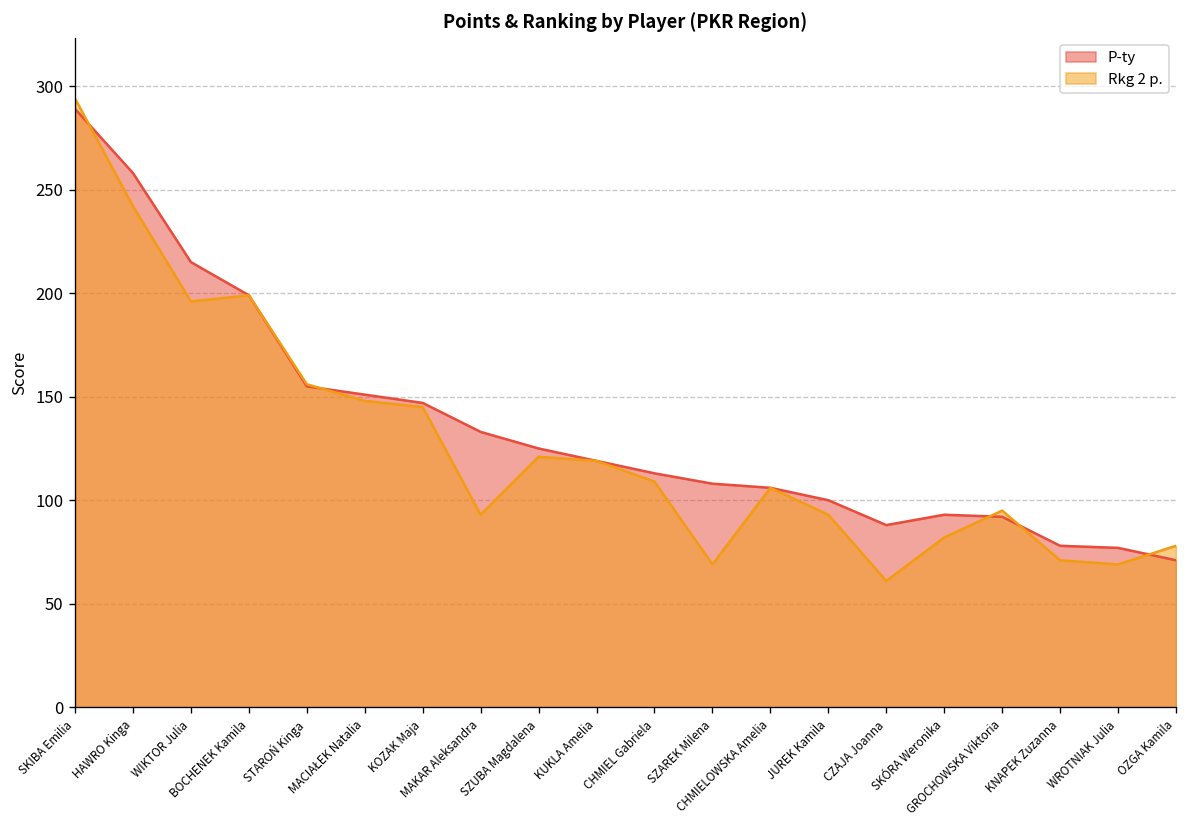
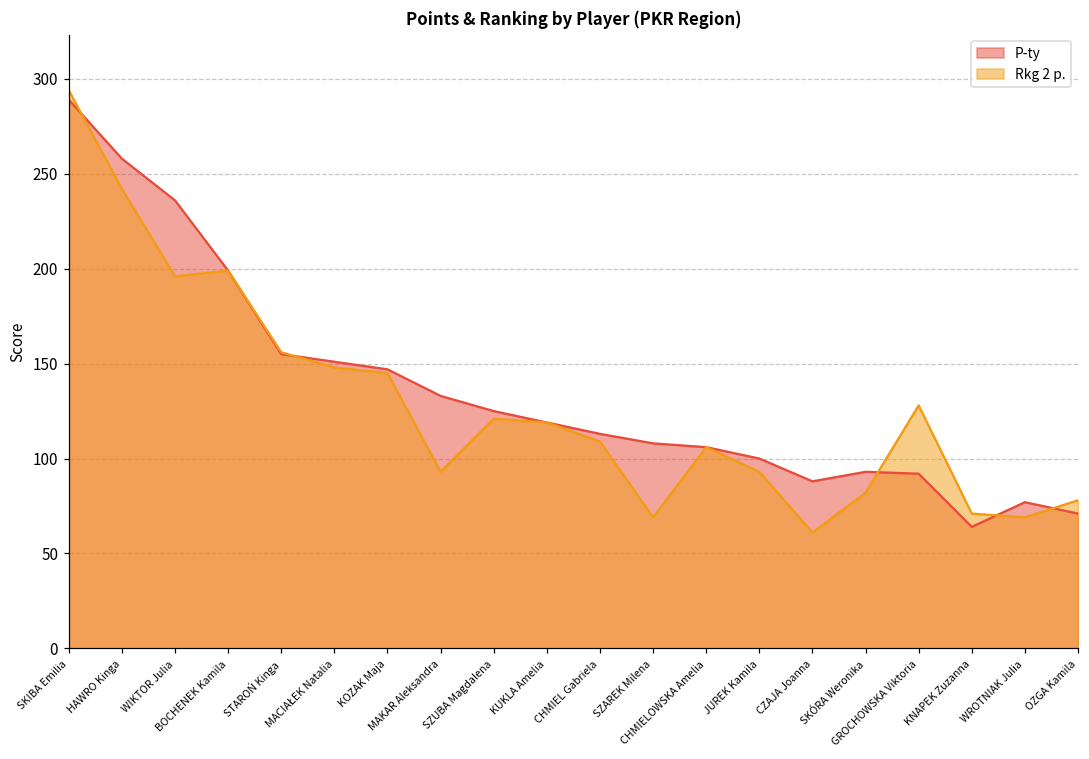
  {
    "P-ty": {
      "SKIBA Emilia": 289,
      "HAWRO Kinga": 258,
-     "WIKTOR Julia": 215,
+     "WIKTOR Julia": 236,
      "MACIAŁEK Natalia": 151,
      "KOZAK Maja": 147,
      "MAKAR Aleksandra": 133,
      "SZUBA Magdalena": 125,
      "CHMIEL Gabriela": 113,
      "SZAREK Milena": 108,
      "JUREK Kamila": 100,
      "CZAJA Joanna": 88,
      "SKÓRA Weronika": 93,
      "GROCHOWSKA Viktoria": 92,
-     "KNAPEK Zuzanna": 78,
+     "KNAPEK Zuzanna": 64,
      "WROTNIAK Julia": 77,
      "OZGA Kamila": 71
    },
    "Rkg 2 p.": {
      "SKIBA Emilia": 294,
      "HAWRO Kinga": 242,
      "WIKTOR Julia": 196,
      "MACIAŁEK Natalia": 148,
      "KOZAK Maja": 145,
      "MAKAR Aleksandra": 93,
      "SZUBA Magdalena": 121,
      "CHMIEL Gabriela": 109,
      "SZAREK Milena": 69,
      "JUREK Kamila": 93,
      "CZAJA Joanna": 61,
      "SKÓRA Weronika": 82,
-     "GROCHOWSKA Viktoria": 95,
+     "GROCHOWSKA Viktoria": 128,
      "KNAPEK Zuzanna": 71,
      "WROTNIAK Julia": 69,
      "OZGA Kamila": 78
    }
  }
